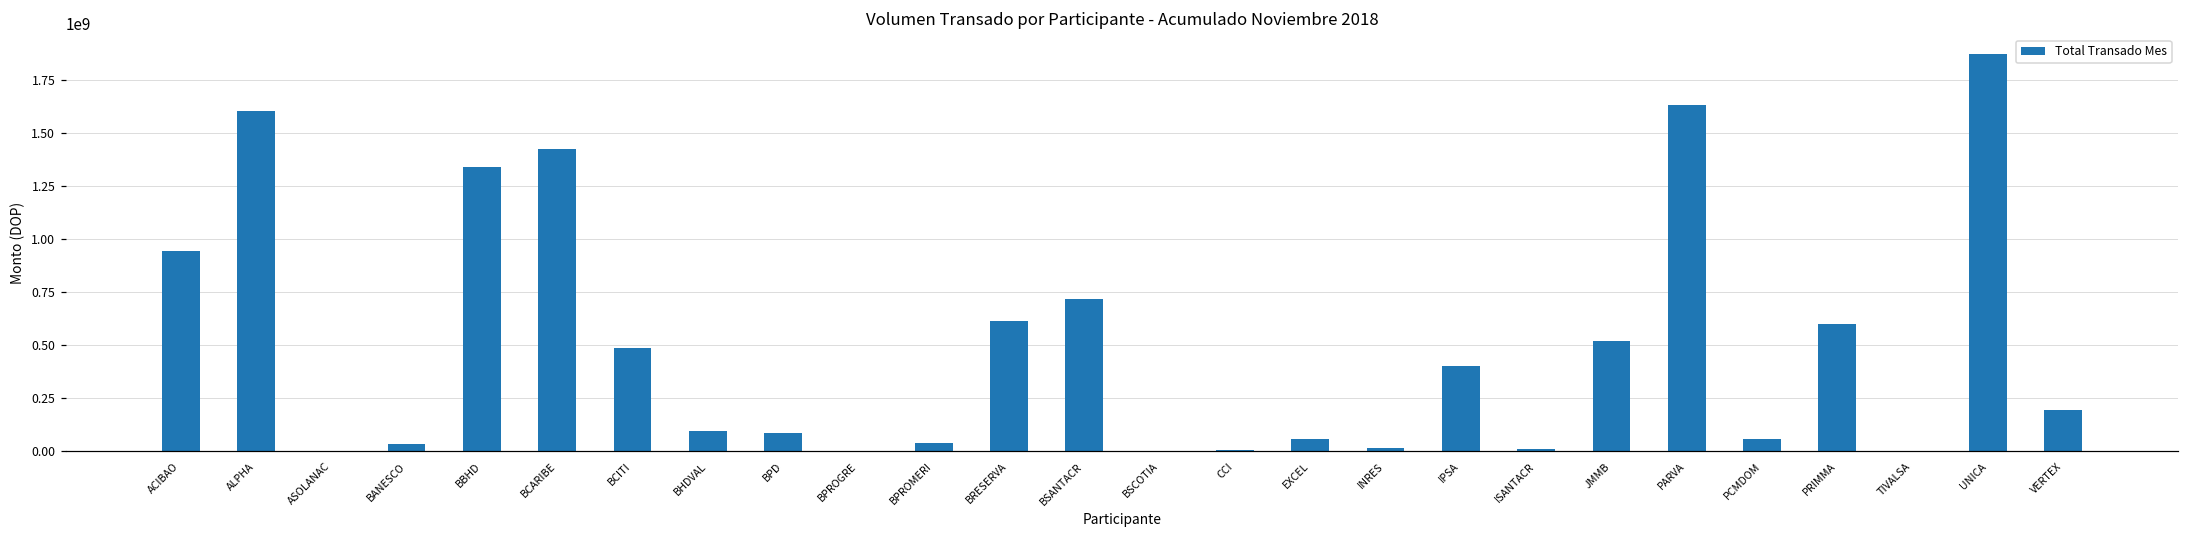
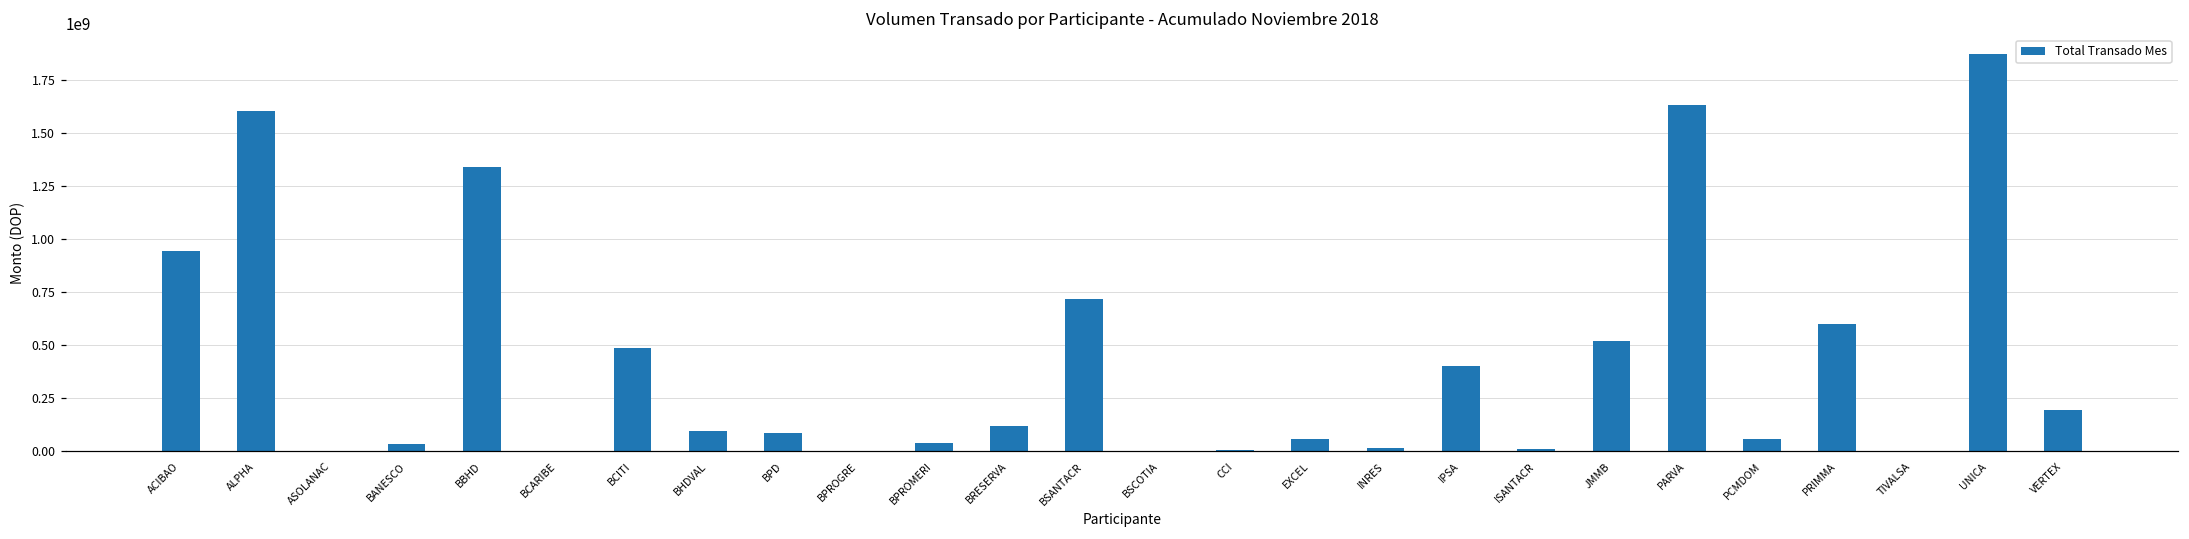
  {
    "ACIBAO": 940000000,
    "ALPHA": 1600000000,
    "ASOLANAC": 0,
    "BANESCO": 30000000,
    "BBHD": 1340000000,
-   "BCARIBE": 1420000000,
+   "BCARIBE": 0,
    "BCITI": 490000000,
    "BHDVAL": 90000000,
    "BPD": 80000000,
    "BPROGRE": 0,
    "BPROMERI": 40000000,
-   "BRESERVA": 610000000,
+   "BRESERVA": 120000000,
    "BSANTACR": 720000000,
    "BSCOTIA": 0,
    "EXCEL": 60000000,
    "INRES": 10000000,
    "IPSA": 400000000,
    "JMMB": 520000000,
    "PARVA": 1630000000,
    "PCMDOM": 50000000,
    "PRIMMA": 600000000,
    "TIVALSA": 0,
    "UNICA": 1870000000,
    "VERTEX": 190000000
  }
